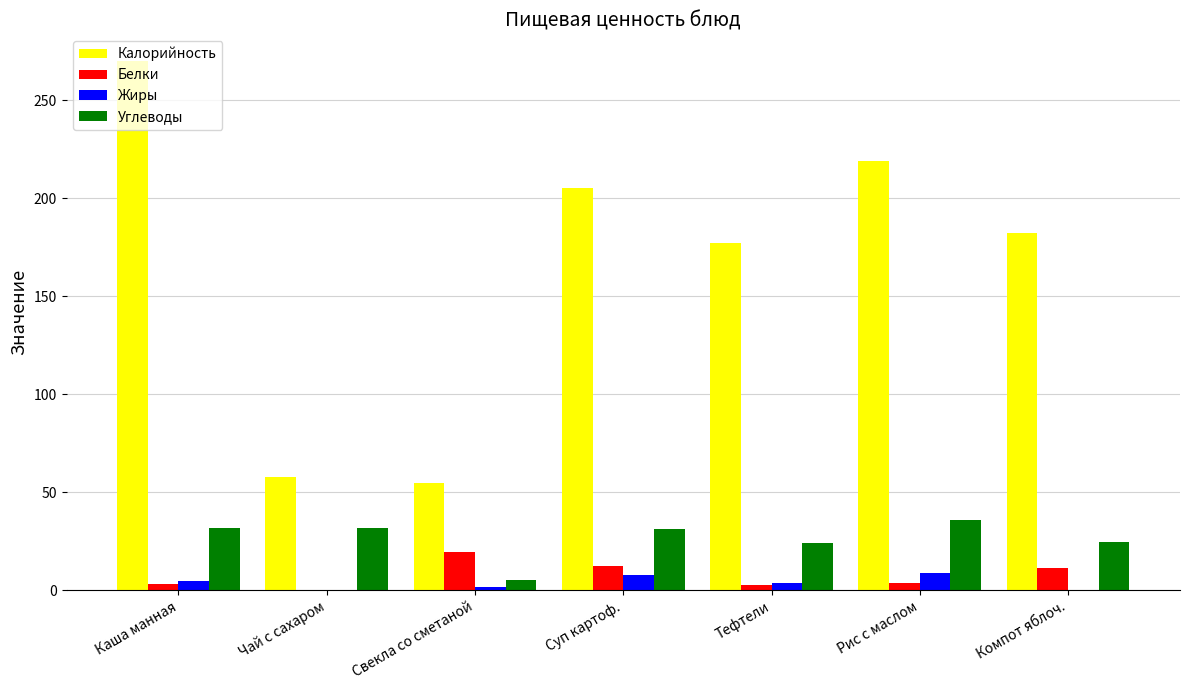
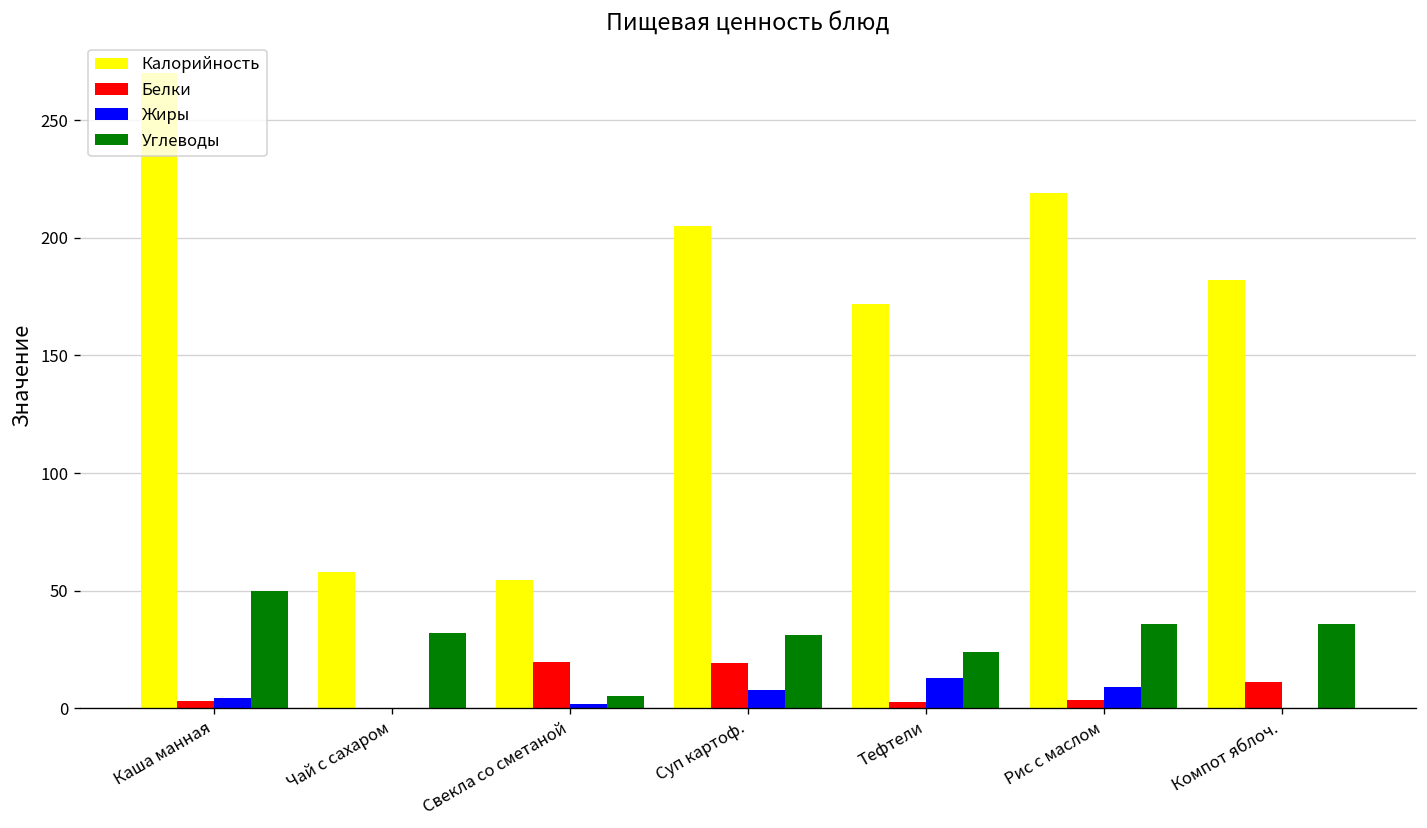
  {
    "Калорийность": {
      "Чай с сахаром": 58,
      "Свекла со сметаной": 55,
      "Суп картоф.": 205,
-     "Тефтели": 177,
+     "Тефтели": 172,
      "Рис с маслом": 219,
      "Компот яблоч.": 182
    },
    "Белки": {
      "Каша манная": 3,
      "Свекла со сметаной": 20,
-     "Суп картоф.": 12,
+     "Суп картоф.": 19,
      "Тефтели": 3,
      "Рис с маслом": 4,
      "Компот яблоч.": 11
    },
    "Жиры": {
      "Каша манная": 5,
      "Чай с сахаром": 0,
      "Свекла со сметаной": 2,
      "Суп картоф.": 8,
-     "Тефтели": 4,
+     "Тефтели": 13,
      "Рис с маслом": 9,
      "Компот яблоч.": 0
    },
    "Углеводы": {
-     "Каша манная": 32,
+     "Каша манная": 50,
      "Чай с сахаром": 32,
      "Свекла со сметаной": 5,
      "Суп картоф.": 31,
      "Тефтели": 24,
      "Рис с маслом": 36,
-     "Компот яблоч.": 24
+     "Компот яблоч.": 36
    }
  }
